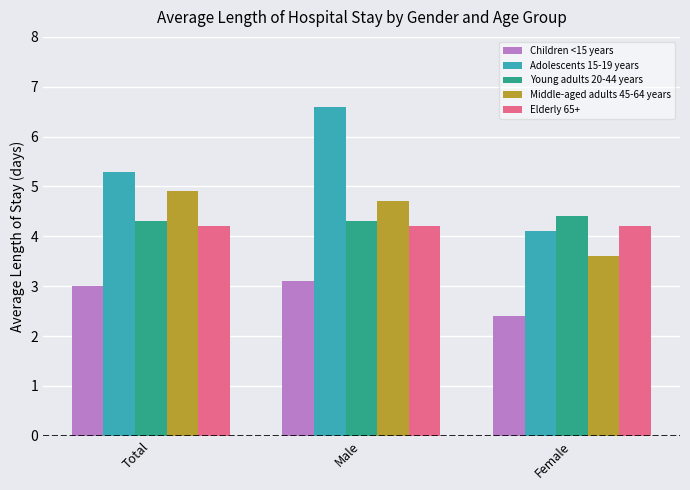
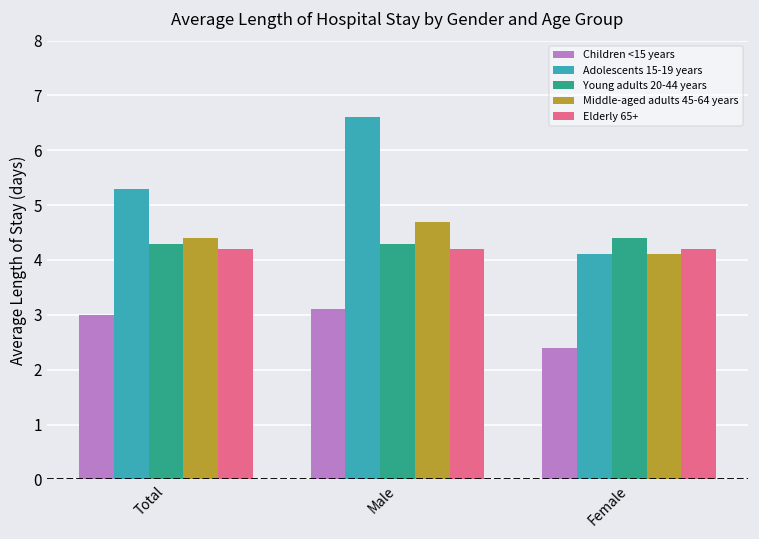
  {
    "Children <15 years": {
      "Total": 3.0,
      "Male": 3.1,
      "Female": 2.4
    },
    "Middle-aged adults 45-64 years": {
-     "Total": 4.9,
+     "Total": 4.4,
      "Male": 4.7,
-     "Female": 3.6
+     "Female": 4.1
    },
    "Elderly 65+": {
      "Total": 4.2,
      "Male": 4.2,
      "Female": 4.2
    }
  }
